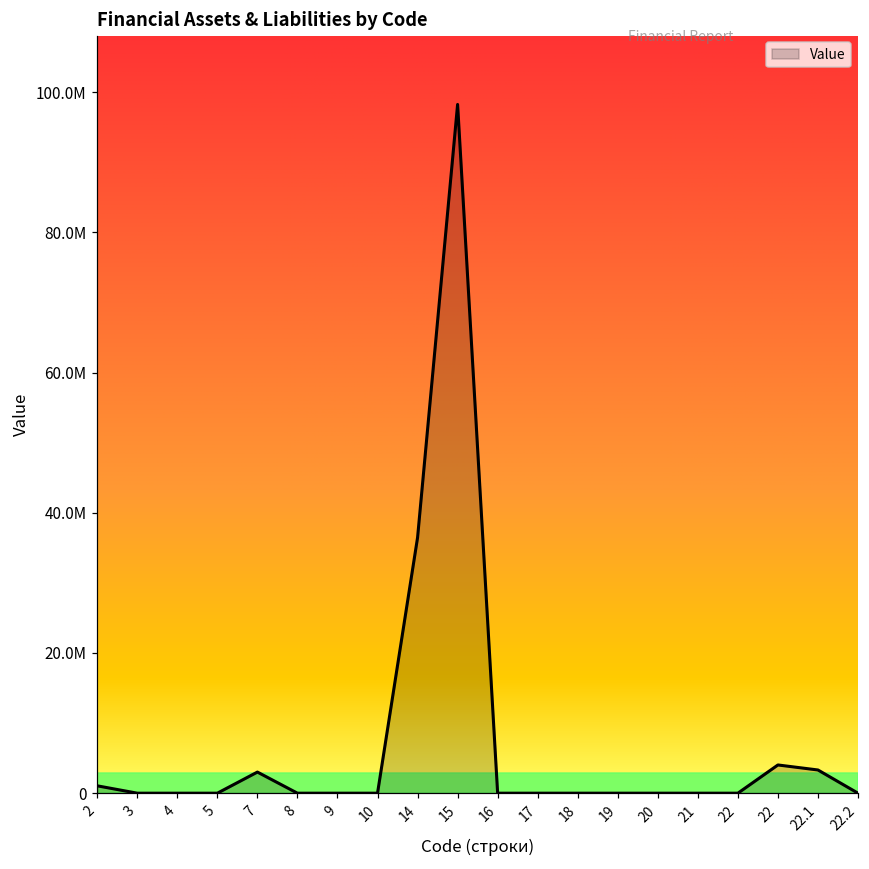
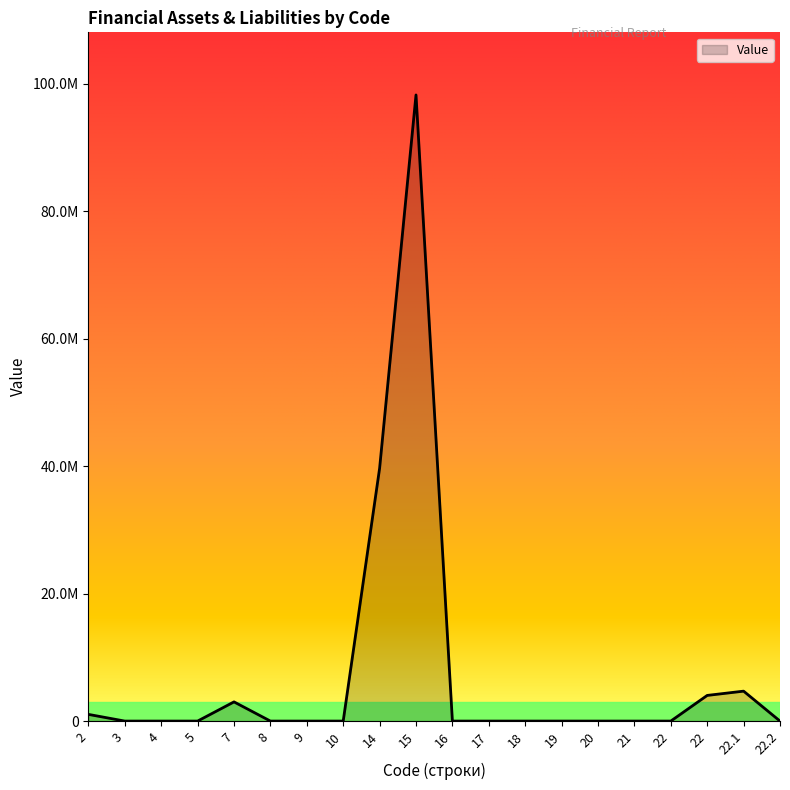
  {
    "7": 3000000,
-   "14": 36000000,
+   "14": 40000000,
    "15": 98000000,
-   "22.1": 3000000
+   "22.1": 5000000
  }
